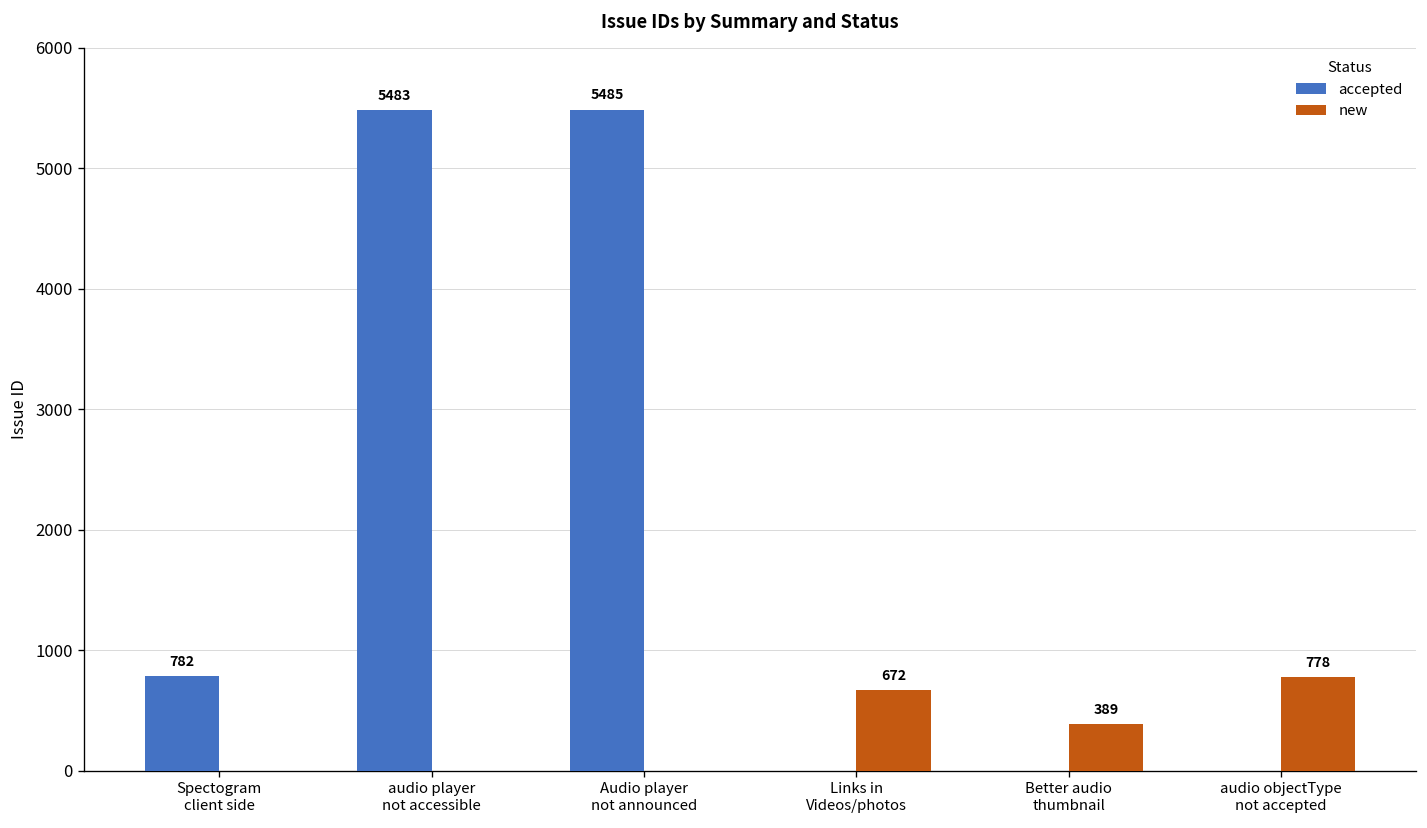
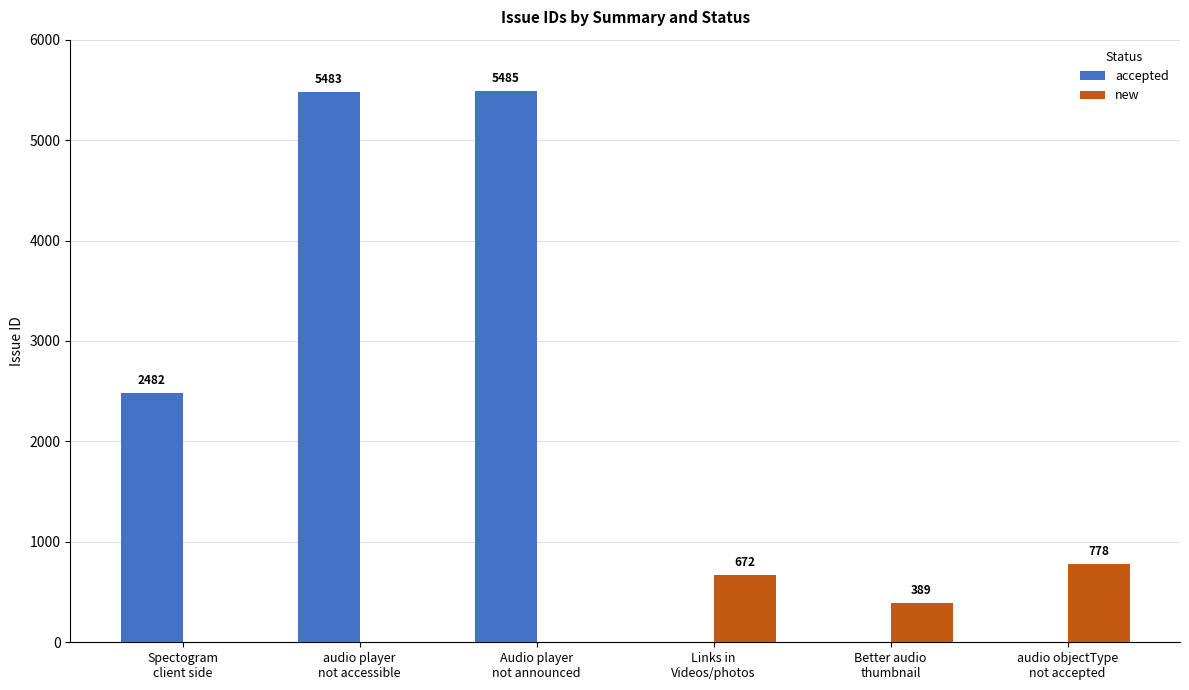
  {
    "accepted": {
-     "Spectogram client side": 782,
+     "Spectogram client side": 2482,
      "audio player not accessible": 5483,
      "Audio player not announced": 5485
    },
    "new": {
      "Links in Videos/photos": 672,
      "Better audio thumbnail": 389,
      "audio objectType not accepted": 778
    }
  }
